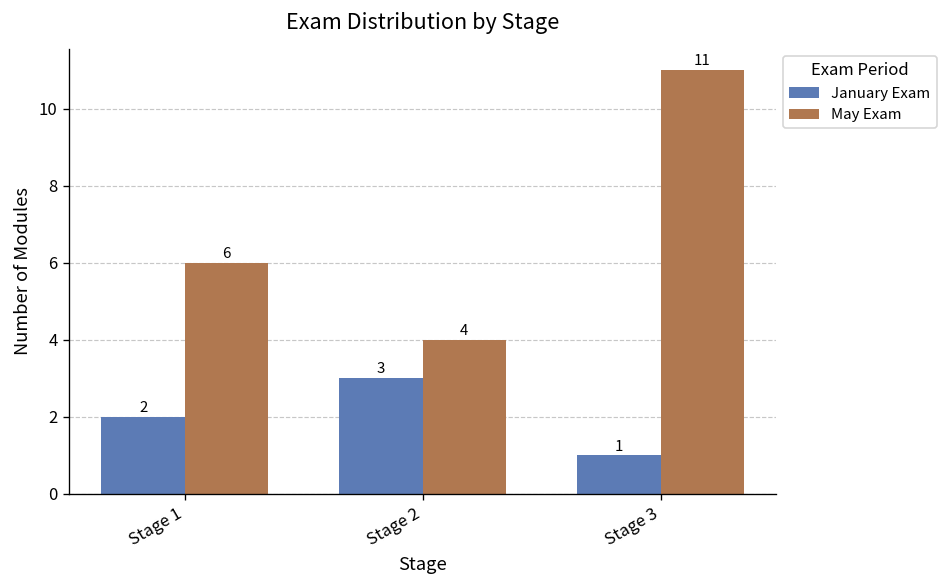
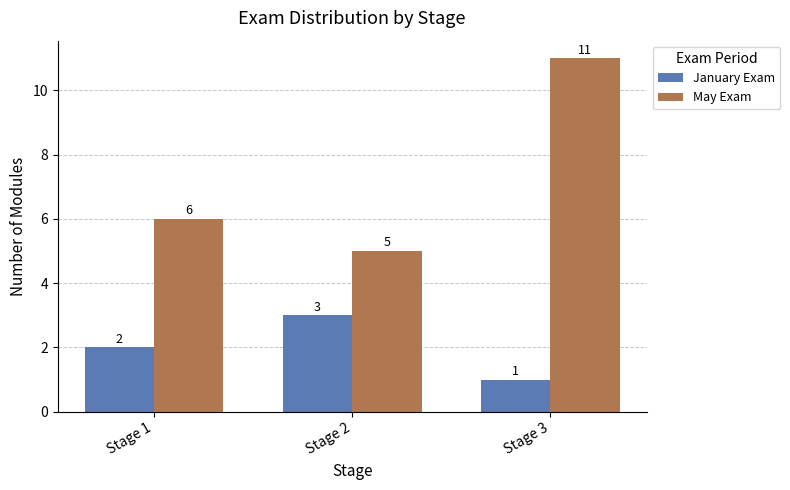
  {
    "January Exam": {
      "Stage 1": 2,
      "Stage 2": 3,
      "Stage 3": 1
    },
    "May Exam": {
      "Stage 1": 6,
-     "Stage 2": 4,
+     "Stage 2": 5,
      "Stage 3": 11
    }
  }
